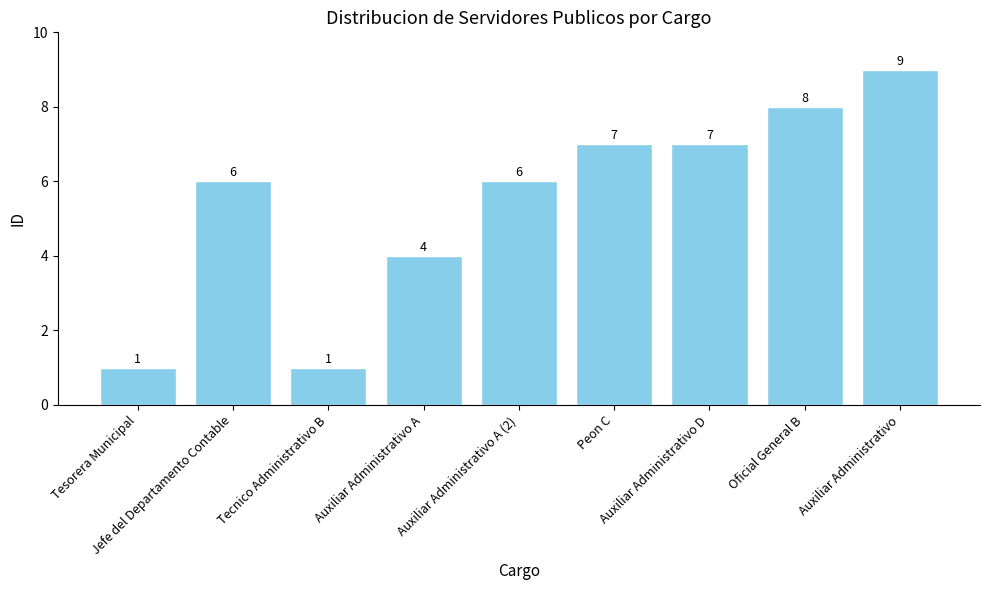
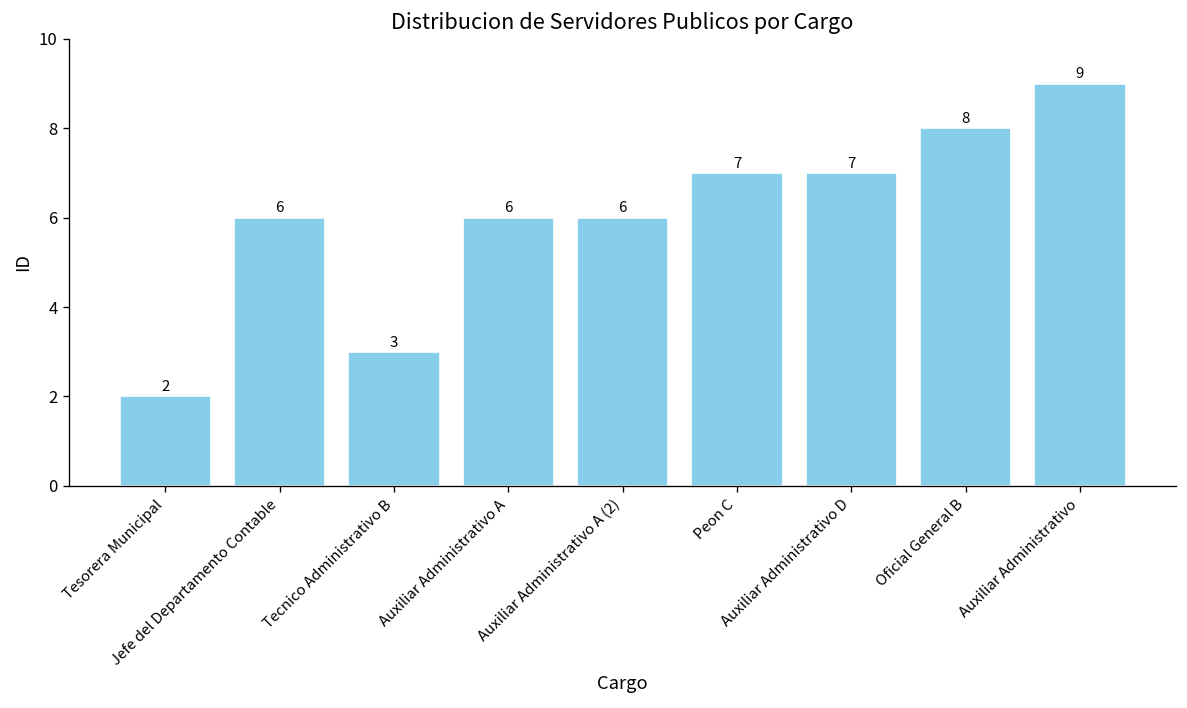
  {
-   "Tesorera Municipal": 1,
+   "Tesorera Municipal": 2,
    "Jefe del Departamento Contable": 6,
-   "Tecnico Administrativo B": 1,
-   "Auxiliar Administrativo A": 4,
+   "Tecnico Administrativo B": 3,
+   "Auxiliar Administrativo A": 6,
    "Auxiliar Administrativo A (2)": 6,
    "Peon C": 7,
    "Auxiliar Administrativo D": 7,
    "Oficial General B": 8,
    "Auxiliar Administrativo": 9
  }
